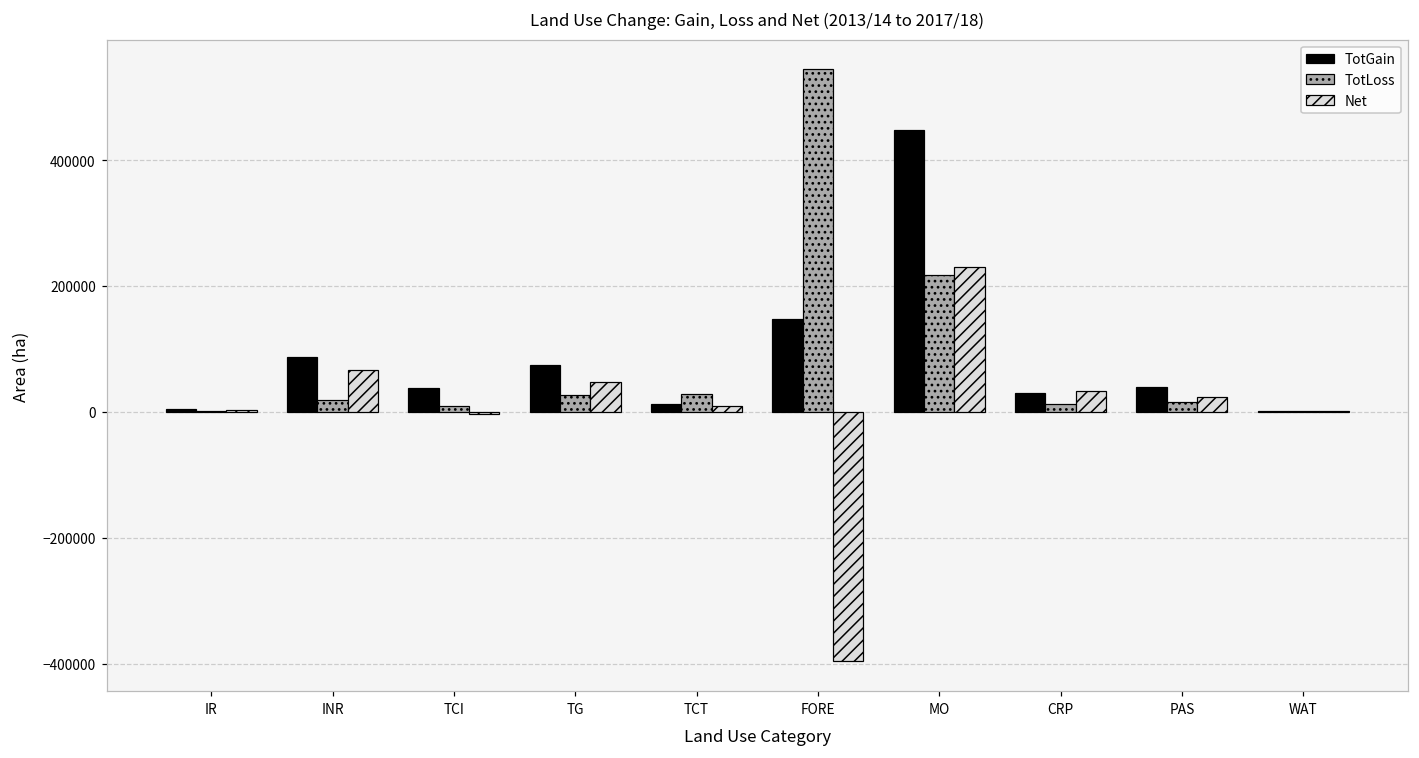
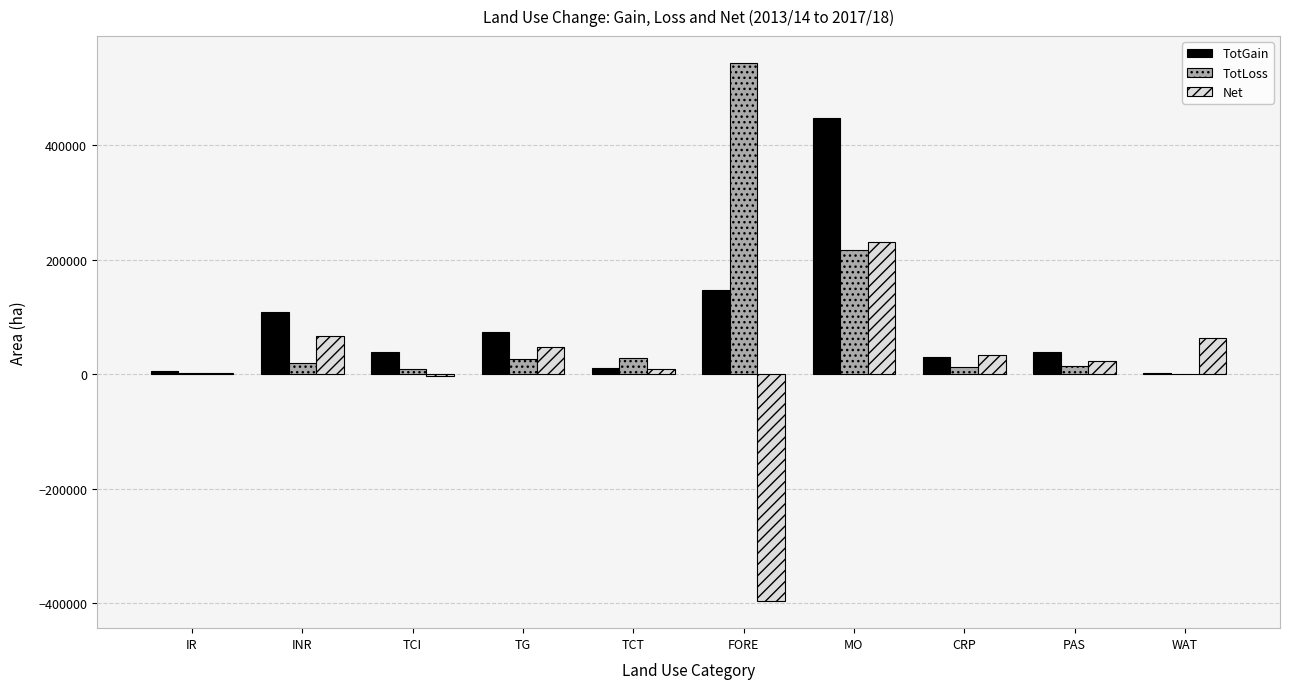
  {
    "TotGain": {
      "IR": 0,
-     "INR": 90000,
+     "INR": 110000,
      "TCI": 40000,
      "TG": 70000,
      "TCT": 10000,
      "FORE": 150000,
      "MO": 450000,
      "CRP": 30000,
      "PAS": 40000
    },
    "TotLoss": {
      "INR": 20000,
      "TCI": 10000,
      "TG": 30000,
      "TCT": 30000,
      "FORE": 540000,
      "MO": 220000,
      "CRP": 10000,
      "PAS": 20000
    },
    "Net": {
      "INR": 70000,
      "TG": 50000,
      "TCT": 10000,
      "FORE": -400000,
      "MO": 230000,
      "CRP": 30000,
      "PAS": 20000,
-     "WAT": 0
+     "WAT": 60000
    }
  }
